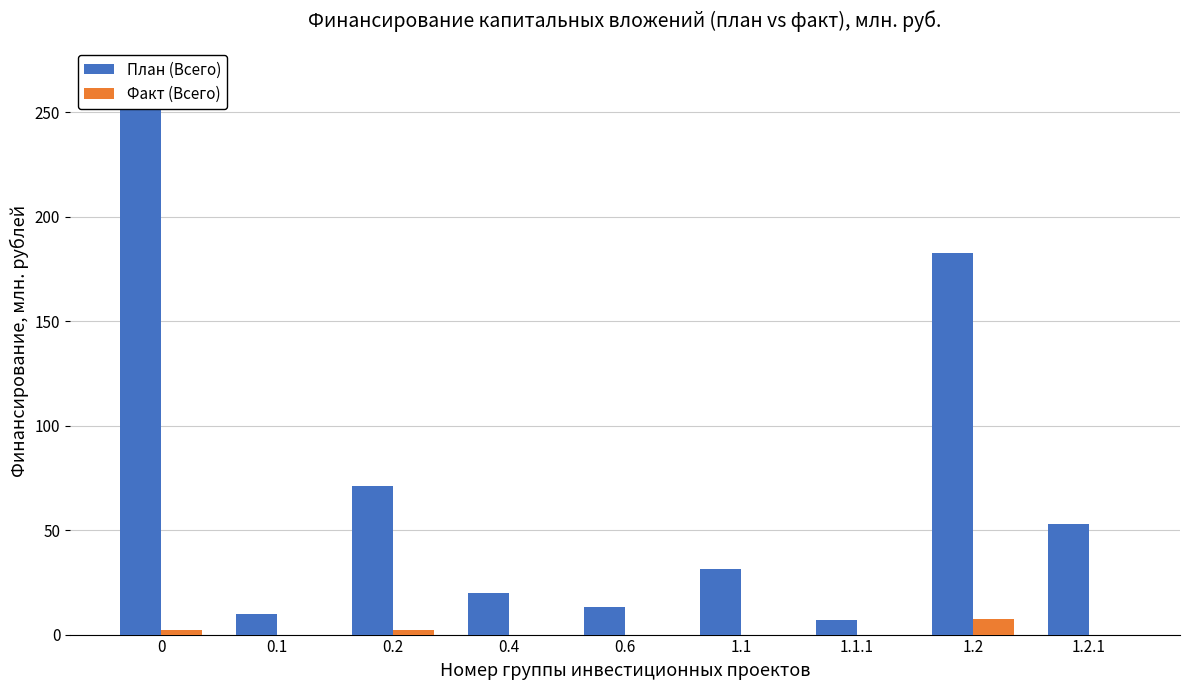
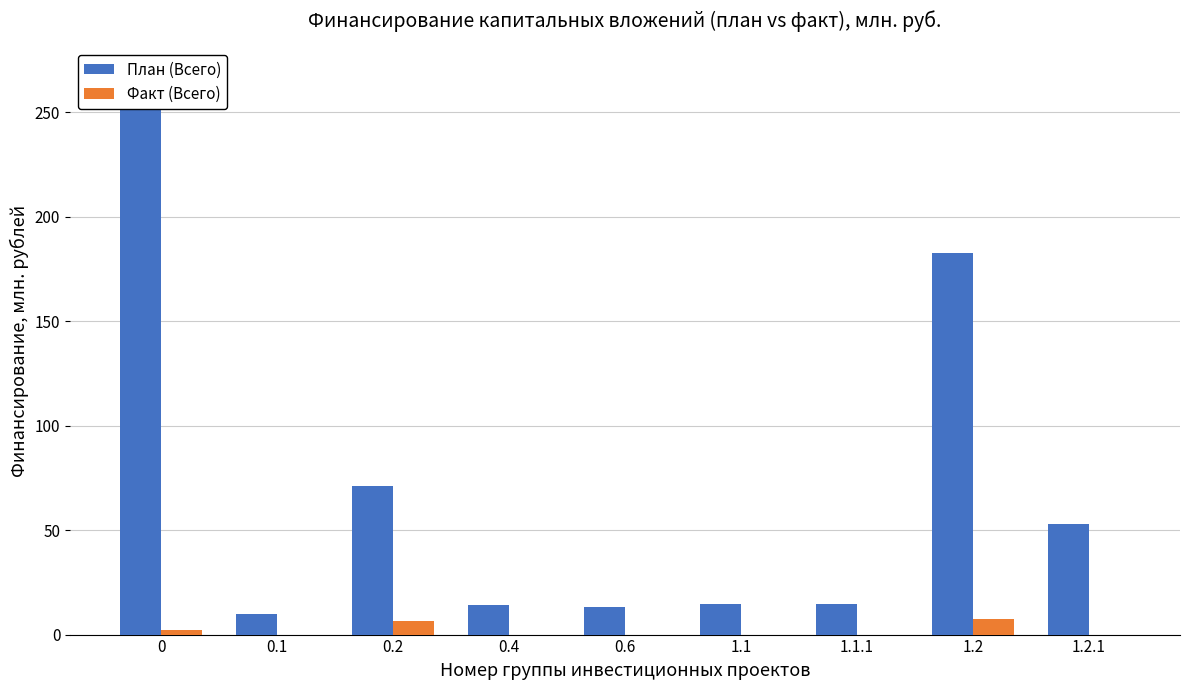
  {
    "План (Всего)": {
      "0.1": 10,
      "0.2": 71,
-     "0.4": 20,
+     "0.4": 14,
      "0.6": 13,
-     "1.1": 32,
-     "1.1.1": 7,
+     "1.1": 15,
+     "1.1.1": 15,
      "1.2": 183,
      "1.2.1": 53
    },
    "Факт (Всего)": {
      "0": 2,
      "0.1": 0,
-     "0.2": 2,
+     "0.2": 6,
      "0.4": 0,
      "0.6": 0,
      "1.1": 0,
      "1.1.1": 0,
      "1.2": 7,
      "1.2.1": 0
    }
  }
